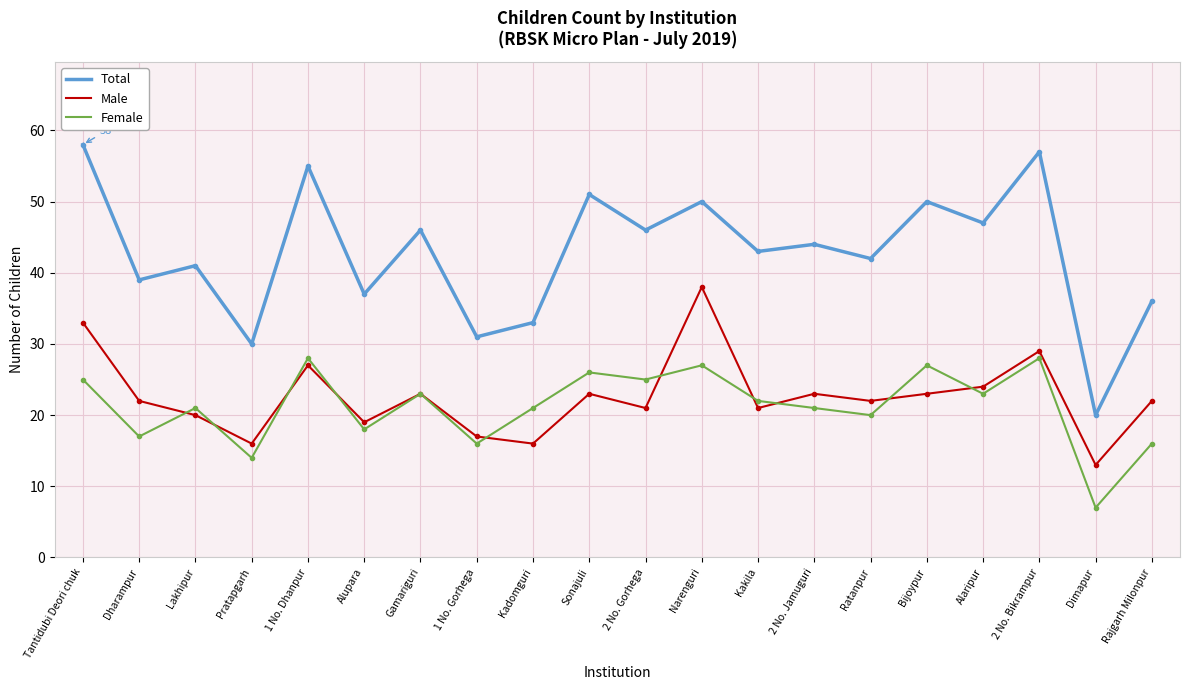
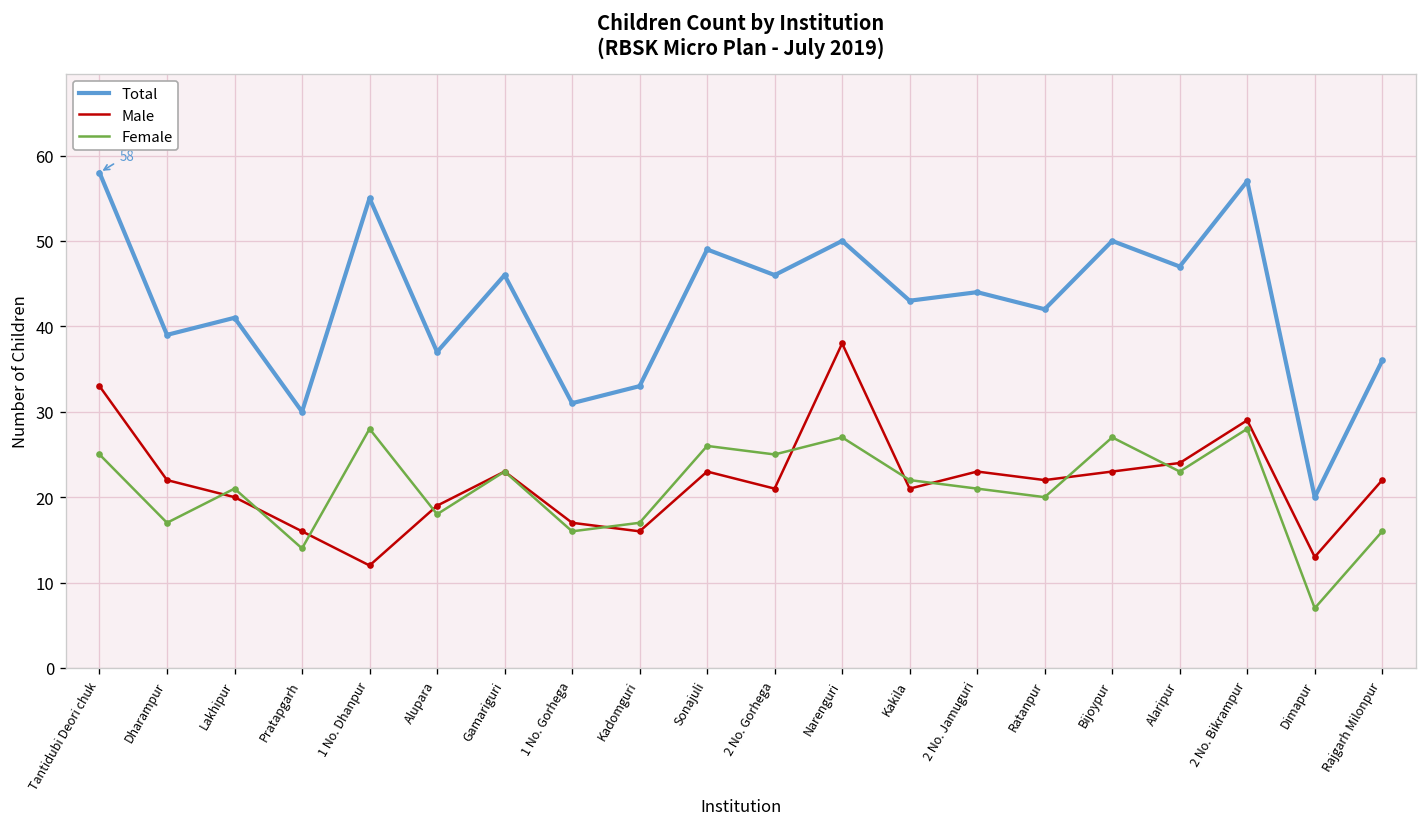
  {
    "Total": {
      "Dharampur": 39,
      "Lakhipur": 41,
      "Pratapgarh": 30,
      "1 No. Dhanpur": 55,
      "Alupara": 37,
      "Gamariguri": 46,
      "1 No. Gorhega": 31,
      "Kadomguri": 33,
-     "Sonajuli": 51,
+     "Sonajuli": 49,
      "2 No. Gorhega": 46,
      "Narenguri": 50,
      "Kakila": 43,
      "2 No. Jamuguri": 44,
      "Ratanpur": 42,
      "Bijoypur": 50,
      "Alaripur": 47,
      "2 No. Bikrampur": 57,
      "Dimapur": 20,
      "Rajgarh Milonpur": 36
    },
    "Male": {
      "Tantidubi Deori chuk": 33,
      "Dharampur": 22,
      "Lakhipur": 20,
      "Pratapgarh": 16,
-     "1 No. Dhanpur": 27,
+     "1 No. Dhanpur": 12,
      "Alupara": 19,
      "1 No. Gorhega": 17,
      "Kadomguri": 16,
      "Sonajuli": 23,
      "2 No. Gorhega": 21,
      "Narenguri": 38,
      "Kakila": 21,
      "2 No. Jamuguri": 23,
      "Ratanpur": 22,
      "Bijoypur": 23,
      "Alaripur": 24,
      "2 No. Bikrampur": 29,
      "Dimapur": 13,
      "Rajgarh Milonpur": 22
    },
    "Female": {
      "Tantidubi Deori chuk": 25,
      "Dharampur": 17,
      "Lakhipur": 21,
      "Pratapgarh": 14,
      "1 No. Dhanpur": 28,
      "Alupara": 18,
      "1 No. Gorhega": 16,
-     "Kadomguri": 21,
+     "Kadomguri": 17,
      "Sonajuli": 26,
      "2 No. Gorhega": 25,
      "Narenguri": 27,
      "Kakila": 22,
      "2 No. Jamuguri": 21,
      "Ratanpur": 20,
      "Bijoypur": 27,
      "Alaripur": 23,
      "2 No. Bikrampur": 28,
      "Dimapur": 7,
      "Rajgarh Milonpur": 16
    }
  }
